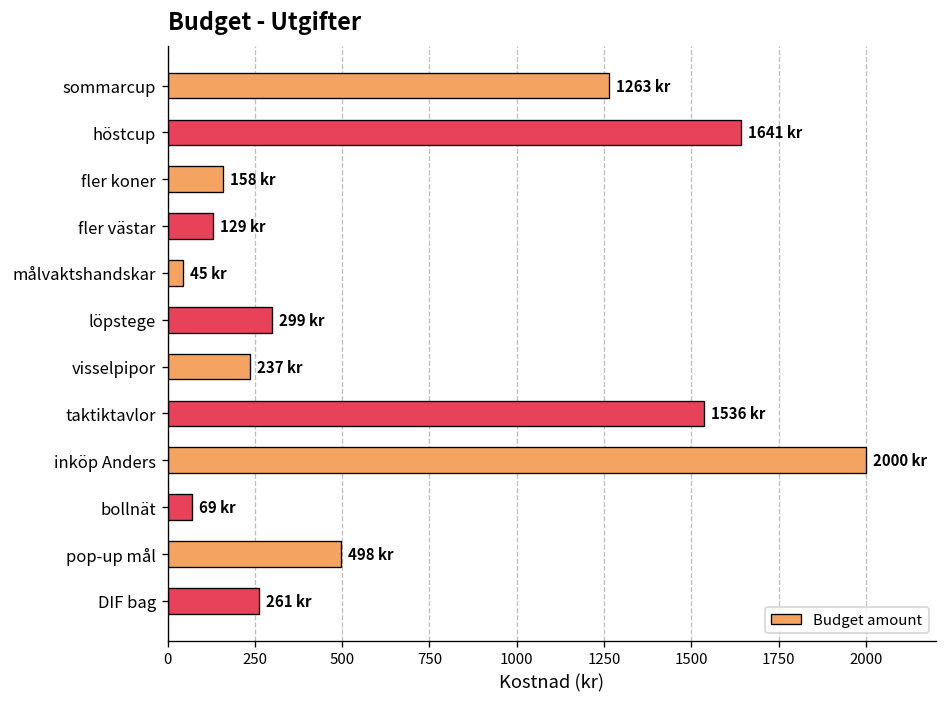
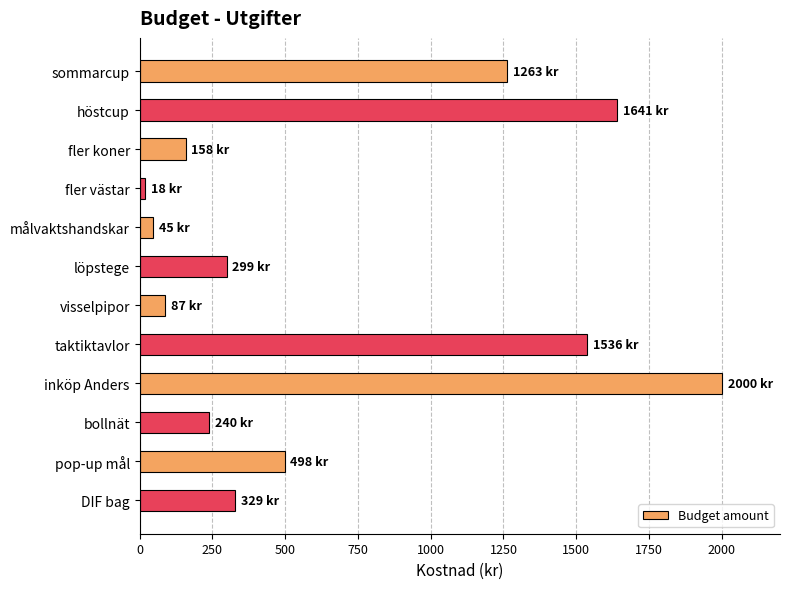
  {
    "sommarcup": 1263,
    "höstcup": 1641,
    "fler koner": 158,
-   "fler västar": 129,
+   "fler västar": 18,
    "målvaktshandskar": 45,
    "löpstege": 299,
-   "visselpipor": 237,
+   "visselpipor": 87,
    "taktiktavlor": 1536,
    "inköp Anders": 2000,
-   "bollnät": 69,
+   "bollnät": 240,
    "pop-up mål": 498,
-   "DIF bag": 261
+   "DIF bag": 329
  }
